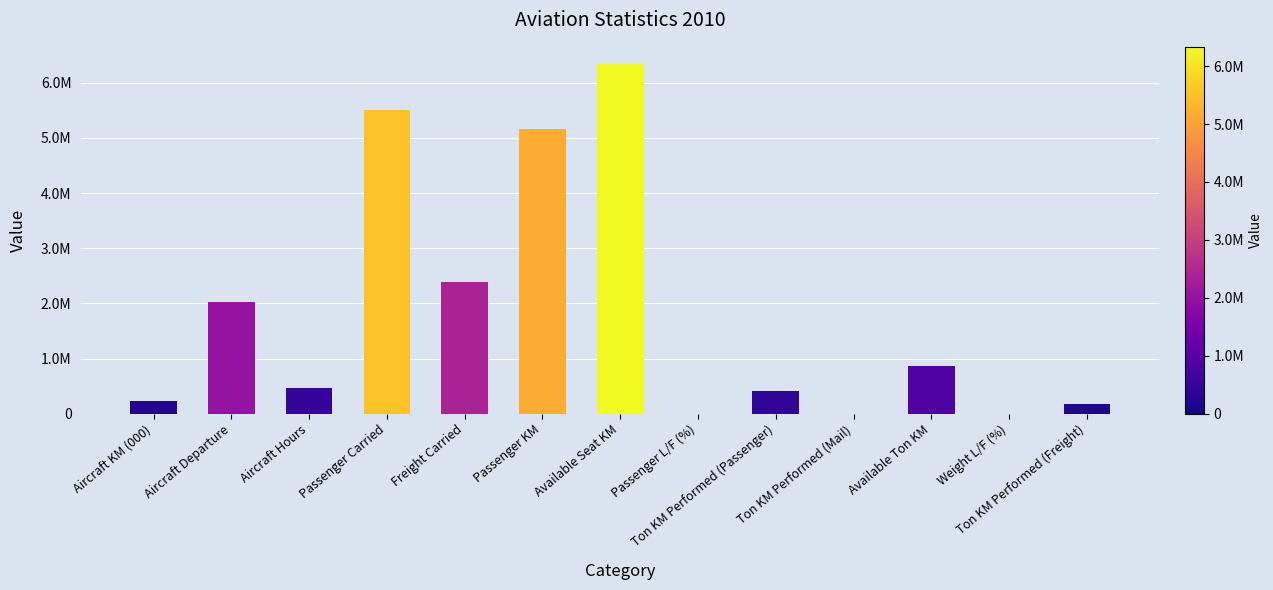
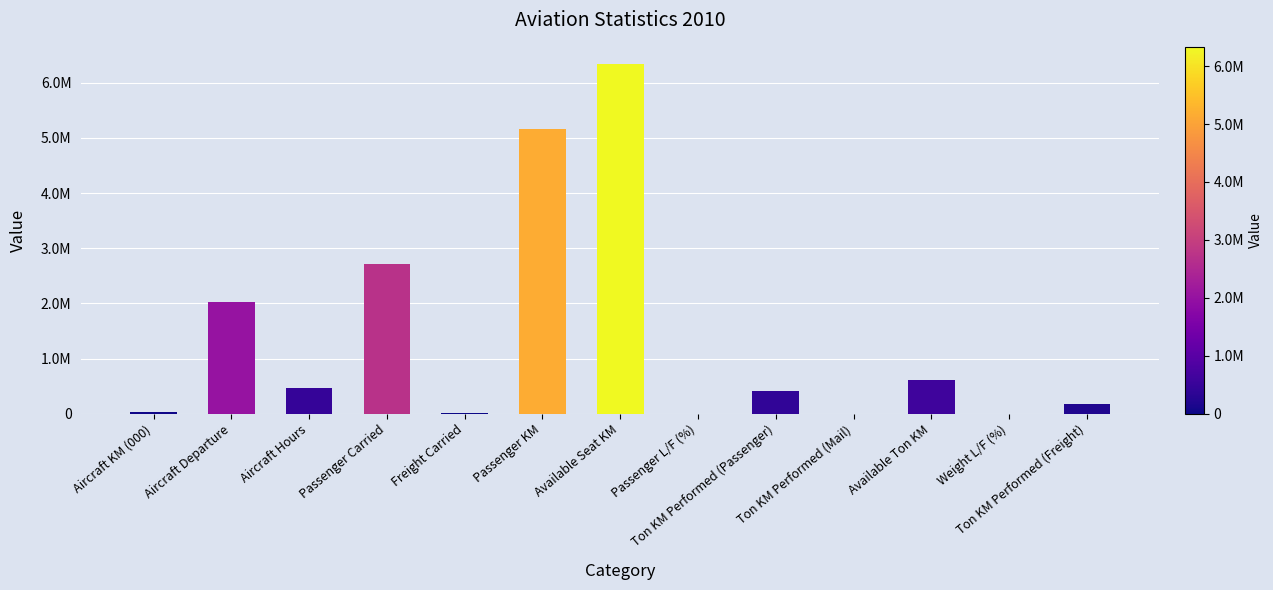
  {
-   "Aircraft KM (000)": 200000,
+   "Aircraft KM (000)": 0,
    "Aircraft Departure": 2000000,
    "Aircraft Hours": 500000,
-   "Passenger Carried": 5500000,
-   "Freight Carried": 2400000,
+   "Passenger Carried": 2700000,
+   "Freight Carried": 0,
    "Passenger KM": 5200000,
    "Available Seat KM": 6300000,
    "Ton KM Performed (Passenger)": 400000,
    "Ton KM Performed (Mail)": 0,
-   "Available Ton KM": 900000,
+   "Available Ton KM": 600000,
    "Ton KM Performed (Freight)": 200000
  }
